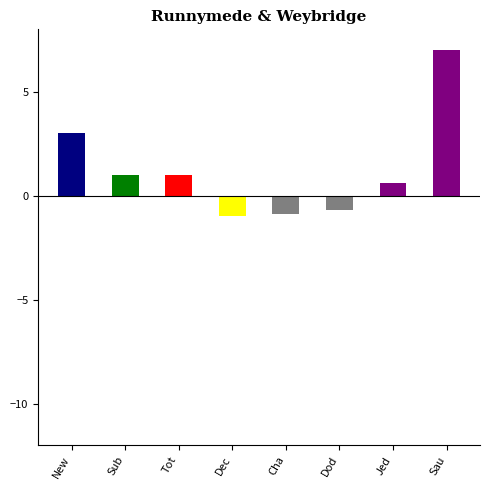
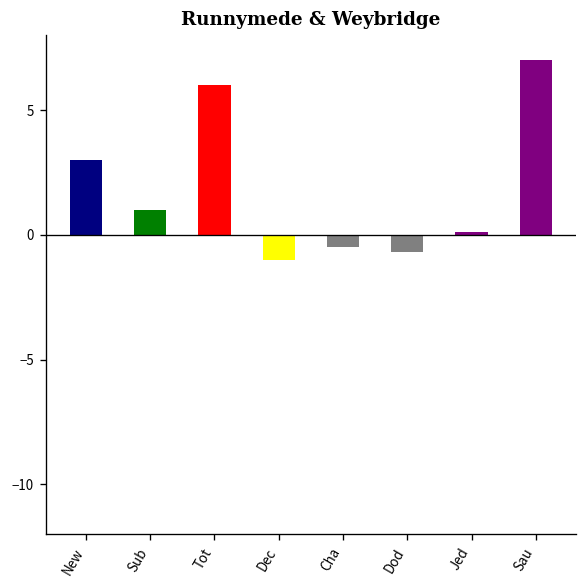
  {
    "New": 3.0,
    "Sub": 1.0,
-   "Tot": 1,
+   "Tot": 6,
    "Dec": -1.0,
-   "Cha": -0.9,
+   "Cha": -0.5,
    "Dod": -0.7,
-   "Jed": 0.6,
+   "Jed": 0.1,
    "Sau": 7.0
  }
